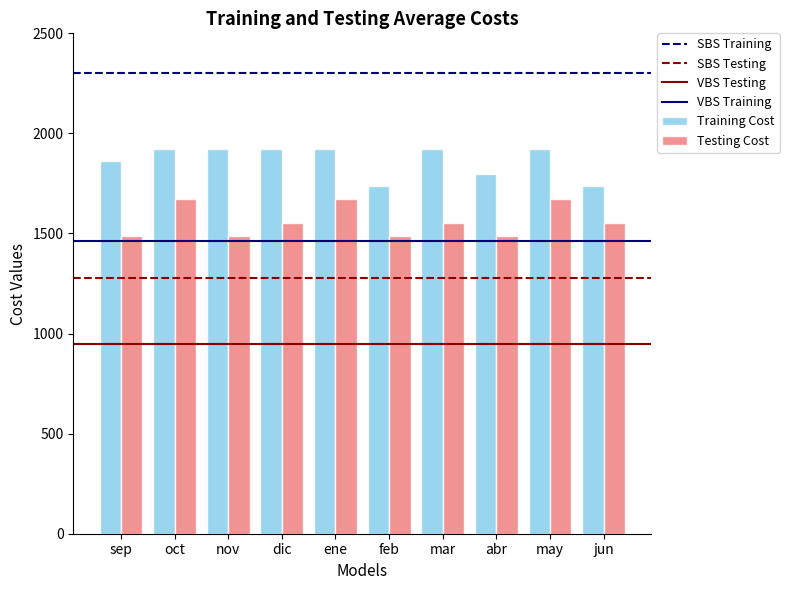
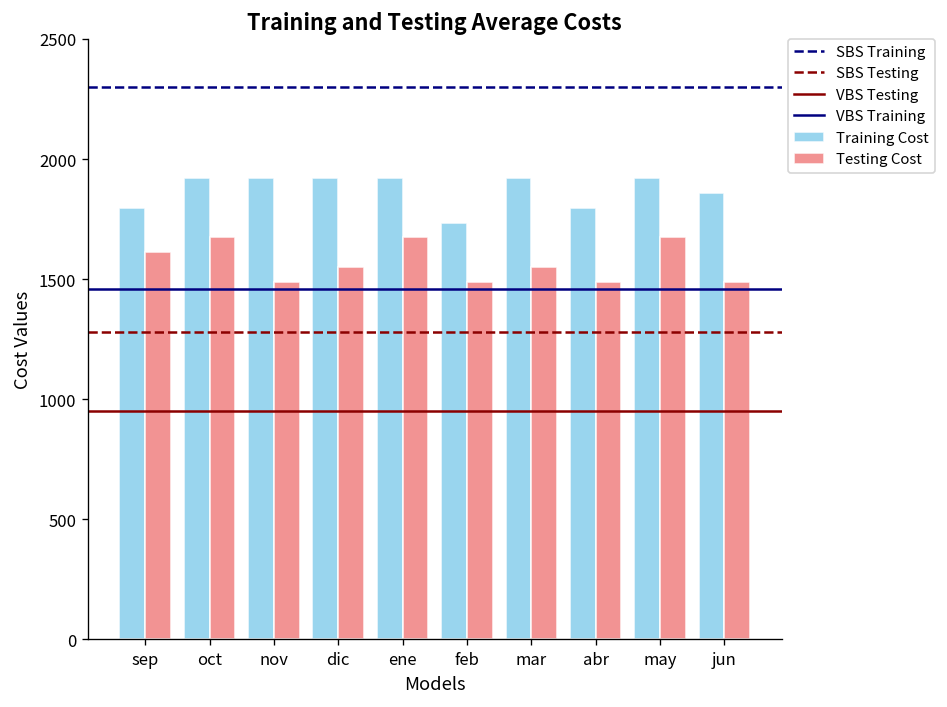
  {
    "Training Cost": {
-     "sep": 1860,
+     "sep": 1800,
      "oct": 1920,
      "nov": 1920,
      "dic": 1920,
      "ene": 1920,
      "feb": 1740,
      "mar": 1920,
      "abr": 1800,
      "may": 1920,
-     "jun": 1740
+     "jun": 1860
    },
    "Testing Cost": {
-     "sep": 1490,
+     "sep": 1610,
      "oct": 1670,
      "nov": 1490,
      "dic": 1550,
      "ene": 1670,
      "feb": 1490,
      "mar": 1550,
      "abr": 1490,
      "may": 1670,
-     "jun": 1550
+     "jun": 1490
    }
  }
